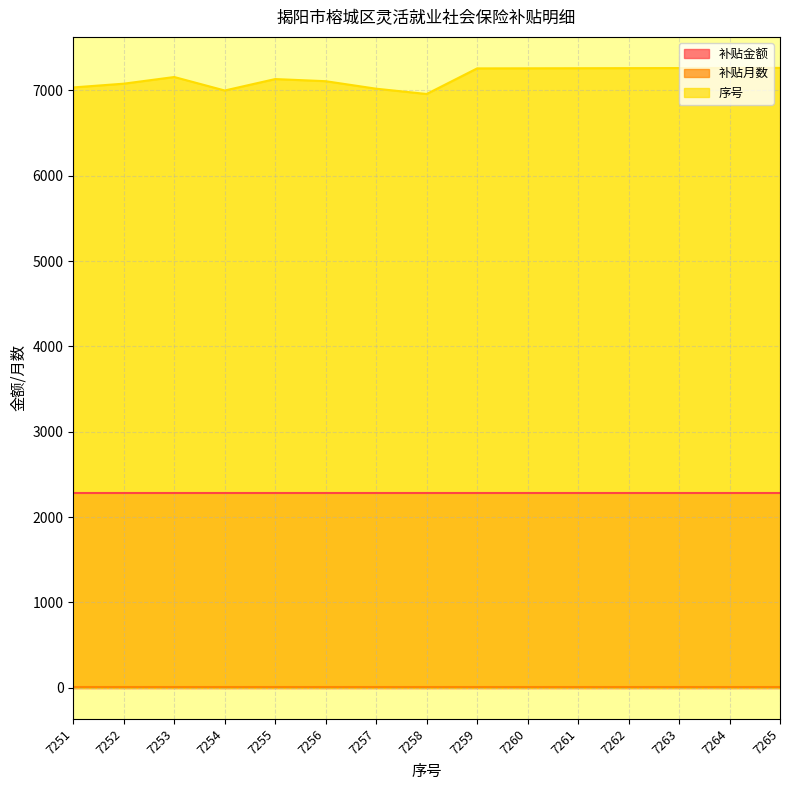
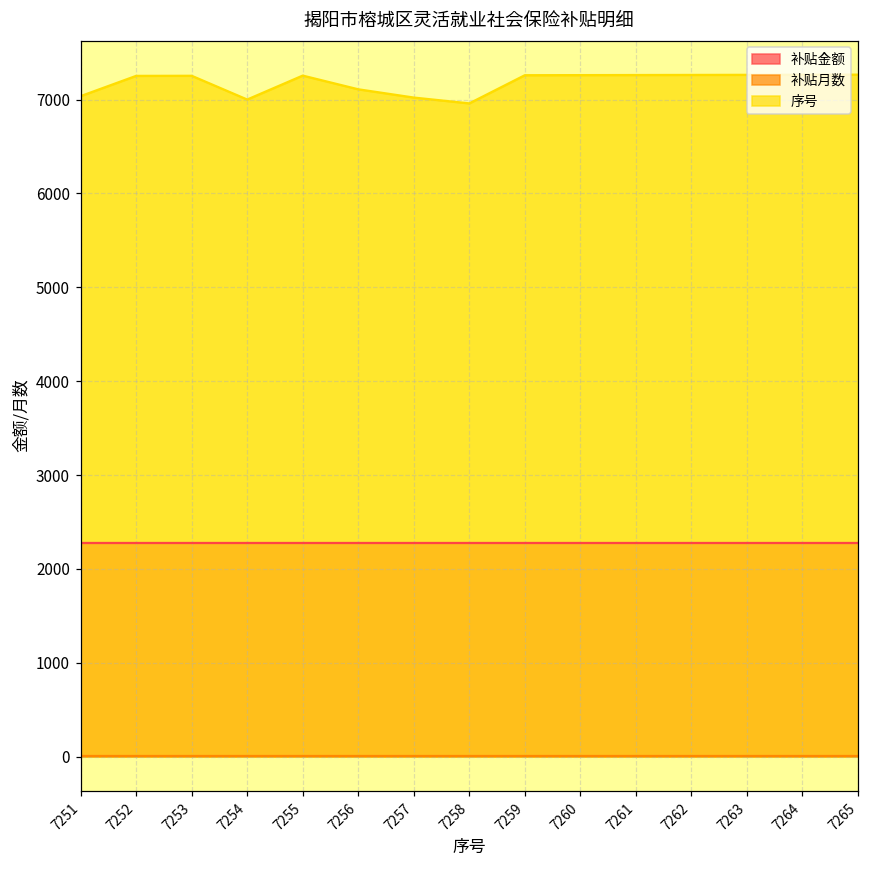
  {
    "补贴金额": {
      "7251": 2300,
      "7252": 2300,
      "7253": 2300,
      "7254": 2300,
      "7255": 2300,
      "7256": 2300,
      "7257": 2300,
      "7258": 2300,
      "7259": 2300,
      "7260": 2300,
      "7261": 2300,
      "7262": 2300,
      "7263": 2300,
      "7264": 2300,
      "7265": 2300
    },
    "补贴月数": {
      "7251": 0,
      "7252": 0,
      "7253": 0,
      "7254": 0,
      "7255": 0,
      "7256": 0,
      "7257": 0,
      "7258": 0,
      "7259": 0,
      "7260": 0,
      "7261": 0,
      "7262": 0,
      "7263": 0,
      "7264": 0,
      "7265": 0
    },
    "序号": {
      "7251": 7000,
-     "7252": 7100,
-     "7253": 7200,
+     "7252": 7300,
+     "7253": 7300,
      "7254": 7000,
-     "7255": 7100,
+     "7255": 7300,
      "7256": 7100,
      "7257": 7000,
      "7258": 7000,
      "7259": 7300,
      "7260": 7300,
      "7261": 7300,
      "7262": 7300,
      "7265": 7300
    }
  }
